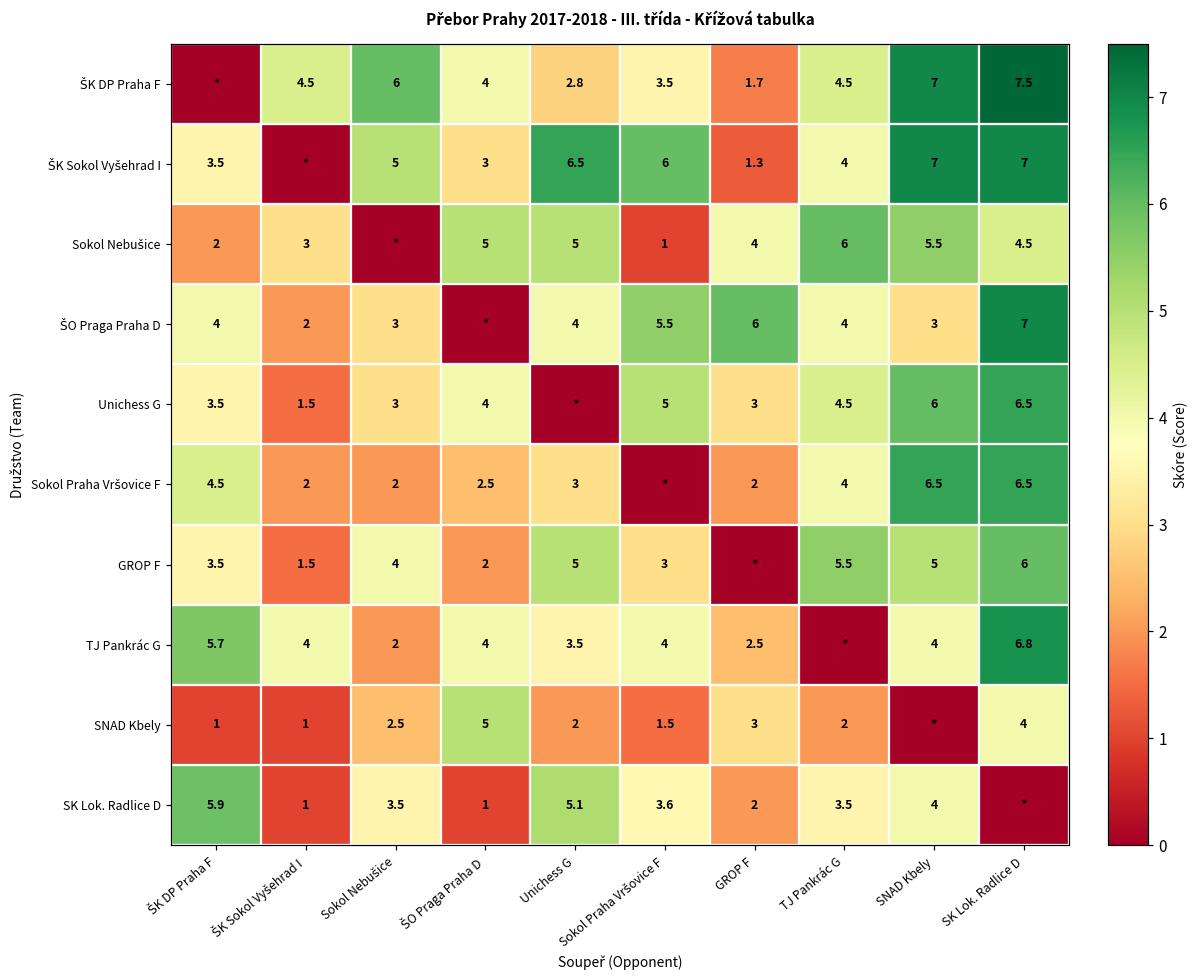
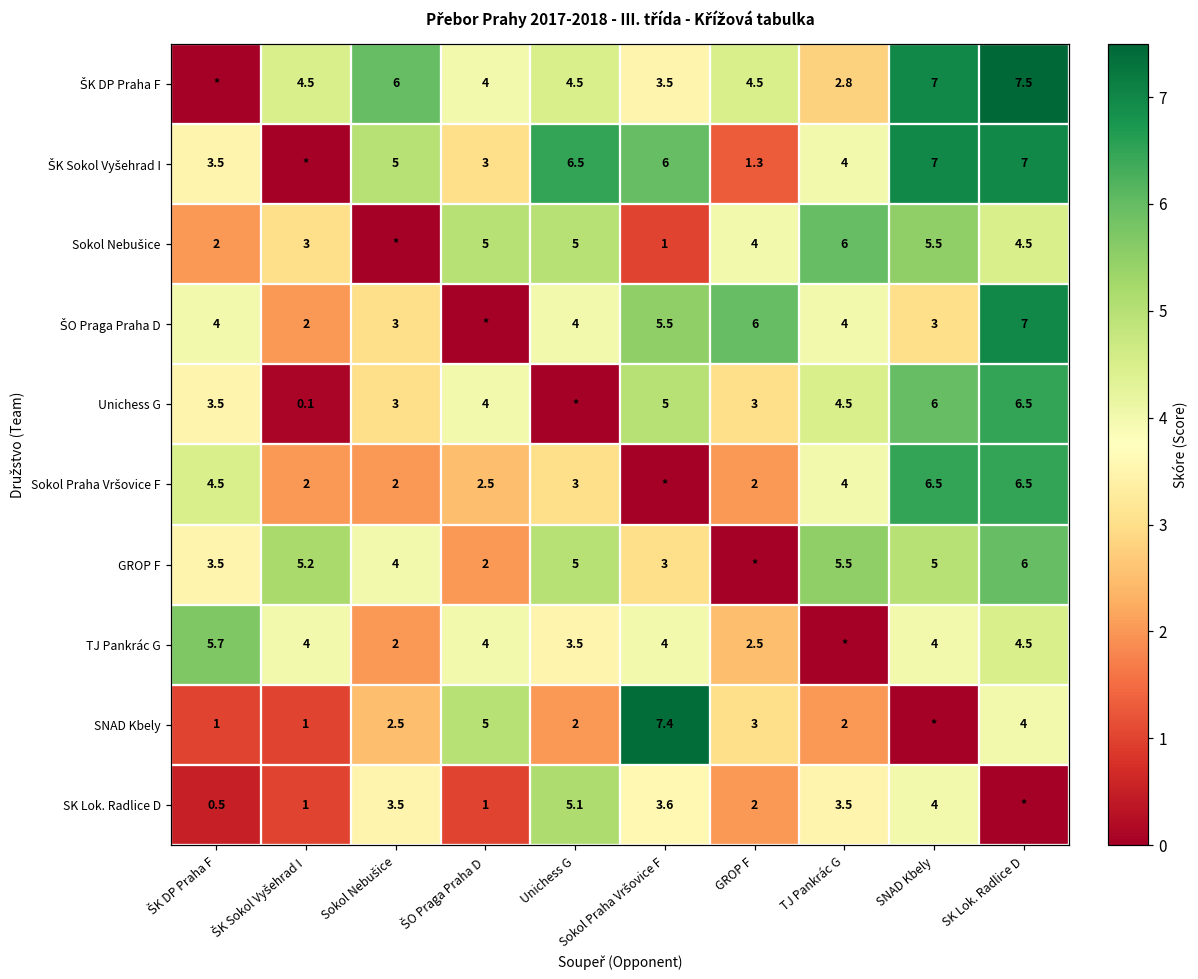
  {
    "ŠK DP Praha F": {
      "ŠK Sokol Vyšehrad I": 4.5,
      "Sokol Nebušice": 6,
      "ŠO Praga Praha D": 4,
-     "Unichess G": 2.8,
+     "Unichess G": 4.5,
      "Sokol Praha Vršovice F": 3.5,
-     "GROP F": 1.7,
-     "TJ Pankrác G": 4.5,
+     "GROP F": 4.5,
+     "TJ Pankrác G": 2.8,
      "SNAD Kbely": 7,
      "SK Lok. Radlice D": 7.5
    },
    "ŠK Sokol Vyšehrad I": {
      "ŠK DP Praha F": 3.5,
      "Sokol Nebušice": 5,
      "ŠO Praga Praha D": 3,
      "Unichess G": 6.5,
      "Sokol Praha Vršovice F": 6,
      "GROP F": 1.3,
      "TJ Pankrác G": 4,
      "SNAD Kbely": 7,
      "SK Lok. Radlice D": 7
    },
    "Sokol Nebušice": {
      "ŠK DP Praha F": 2,
      "ŠK Sokol Vyšehrad I": 3,
      "ŠO Praga Praha D": 5,
      "Unichess G": 5,
      "Sokol Praha Vršovice F": 1,
      "GROP F": 4,
      "TJ Pankrác G": 6,
      "SNAD Kbely": 5.5,
      "SK Lok. Radlice D": 4.5
    },
    "ŠO Praga Praha D": {
      "ŠK DP Praha F": 4,
      "ŠK Sokol Vyšehrad I": 2,
      "Sokol Nebušice": 3,
      "Unichess G": 4,
      "Sokol Praha Vršovice F": 5.5,
      "GROP F": 6,
      "TJ Pankrác G": 4,
      "SNAD Kbely": 3,
      "SK Lok. Radlice D": 7
    },
    "Unichess G": {
      "ŠK DP Praha F": 3.5,
-     "ŠK Sokol Vyšehrad I": 1.5,
+     "ŠK Sokol Vyšehrad I": 0.1,
      "Sokol Nebušice": 3,
      "ŠO Praga Praha D": 4,
      "Sokol Praha Vršovice F": 5,
      "GROP F": 3,
      "TJ Pankrác G": 4.5,
      "SNAD Kbely": 6,
      "SK Lok. Radlice D": 6.5
    },
    "Sokol Praha Vršovice F": {
      "ŠK DP Praha F": 4.5,
      "ŠK Sokol Vyšehrad I": 2,
      "Sokol Nebušice": 2,
      "ŠO Praga Praha D": 2.5,
      "Unichess G": 3,
      "GROP F": 2,
      "TJ Pankrác G": 4,
      "SNAD Kbely": 6.5,
      "SK Lok. Radlice D": 6.5
    },
    "GROP F": {
      "ŠK DP Praha F": 3.5,
-     "ŠK Sokol Vyšehrad I": 1.5,
+     "ŠK Sokol Vyšehrad I": 5.2,
      "Sokol Nebušice": 4,
      "ŠO Praga Praha D": 2,
      "Unichess G": 5,
      "Sokol Praha Vršovice F": 3,
      "TJ Pankrác G": 5.5,
      "SNAD Kbely": 5,
      "SK Lok. Radlice D": 6
    },
    "TJ Pankrác G": {
      "ŠK DP Praha F": 5.7,
      "ŠK Sokol Vyšehrad I": 4,
      "Sokol Nebušice": 2,
      "ŠO Praga Praha D": 4,
      "Unichess G": 3.5,
      "Sokol Praha Vršovice F": 4,
      "GROP F": 2.5,
      "SNAD Kbely": 4,
-     "SK Lok. Radlice D": 6.8
+     "SK Lok. Radlice D": 4.5
    },
    "SNAD Kbely": {
      "ŠK DP Praha F": 1,
      "ŠK Sokol Vyšehrad I": 1,
      "Sokol Nebušice": 2.5,
      "ŠO Praga Praha D": 5,
      "Unichess G": 2,
-     "Sokol Praha Vršovice F": 1.5,
+     "Sokol Praha Vršovice F": 7.4,
      "GROP F": 3,
      "TJ Pankrác G": 2,
      "SK Lok. Radlice D": 4
    },
    "SK Lok. Radlice D": {
-     "ŠK DP Praha F": 5.9,
+     "ŠK DP Praha F": 0.5,
      "ŠK Sokol Vyšehrad I": 1,
      "Sokol Nebušice": 3.5,
      "ŠO Praga Praha D": 1,
      "Unichess G": 5.1,
      "Sokol Praha Vršovice F": 3.6,
      "GROP F": 2,
      "TJ Pankrác G": 3.5,
      "SNAD Kbely": 4
    }
  }
